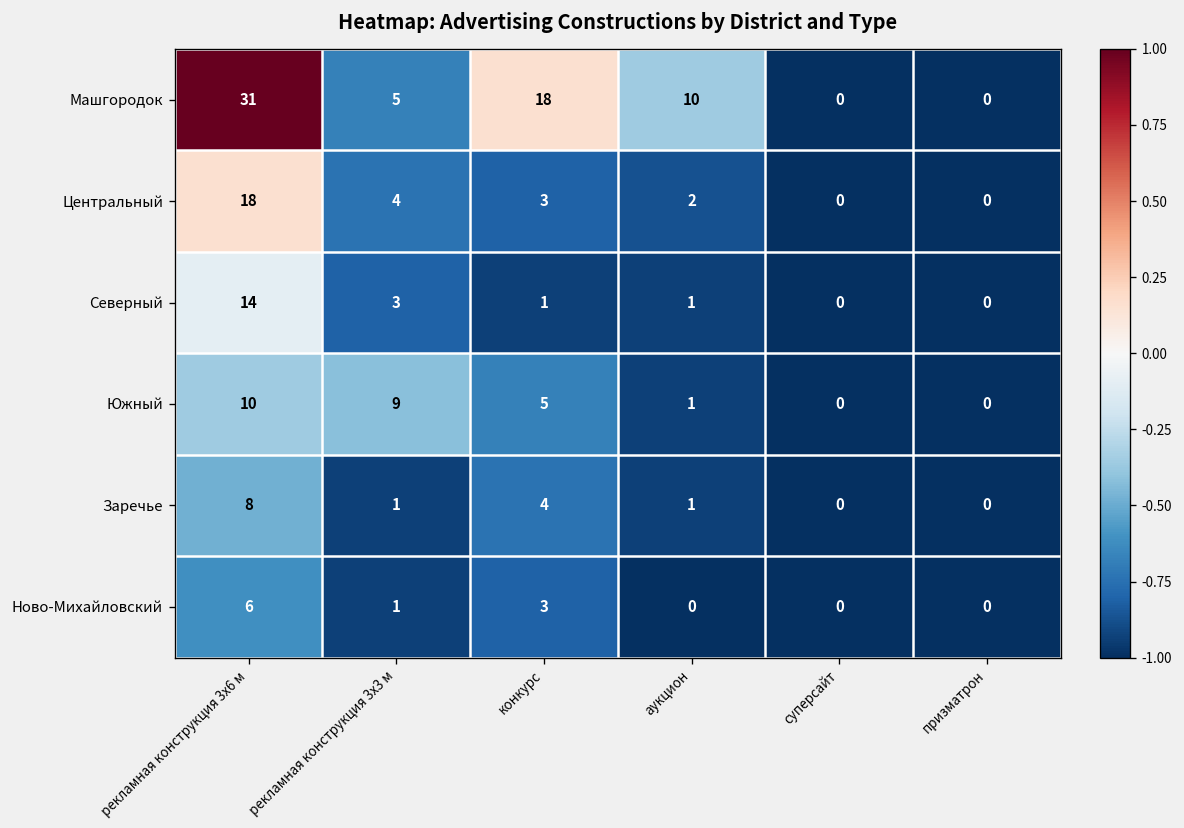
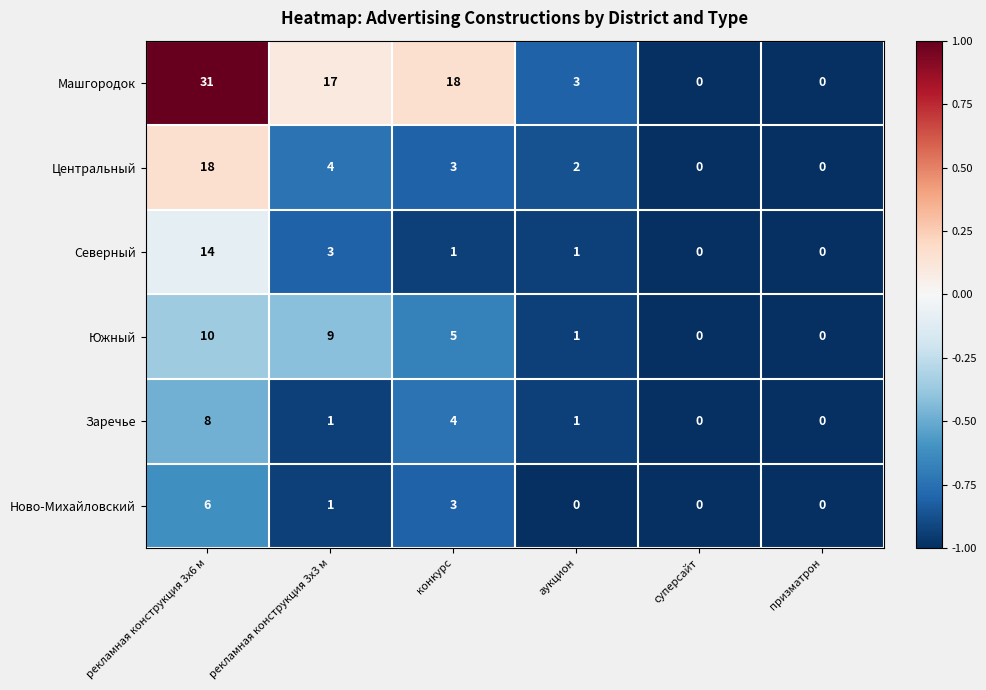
  {
    "Машгородок": {
      "рекламная конструкция 3х6 м": 31,
-     "рекламная конструкция 3х3 м": 5,
+     "рекламная конструкция 3х3 м": 17,
      "конкурс": 18,
-     "аукцион": 10,
+     "аукцион": 3,
      "суперсайт": 0,
      "призматрон": 0
    },
    "Центральный": {
      "рекламная конструкция 3х6 м": 18,
      "рекламная конструкция 3х3 м": 4,
      "конкурс": 3,
      "аукцион": 2,
      "суперсайт": 0,
      "призматрон": 0
    },
    "Северный": {
      "рекламная конструкция 3х6 м": 14,
      "рекламная конструкция 3х3 м": 3,
      "конкурс": 1,
      "аукцион": 1,
      "суперсайт": 0,
      "призматрон": 0
    },
    "Южный": {
      "рекламная конструкция 3х6 м": 10,
      "рекламная конструкция 3х3 м": 9,
      "конкурс": 5,
      "аукцион": 1,
      "суперсайт": 0,
      "призматрон": 0
    },
    "Заречье": {
      "рекламная конструкция 3х6 м": 8,
      "рекламная конструкция 3х3 м": 1,
      "конкурс": 4,
      "аукцион": 1,
      "суперсайт": 0,
      "призматрон": 0
    },
    "Ново-Михайловский": {
      "рекламная конструкция 3х6 м": 6,
      "рекламная конструкция 3х3 м": 1,
      "конкурс": 3,
      "аукцион": 0,
      "суперсайт": 0,
      "призматрон": 0
    }
  }
